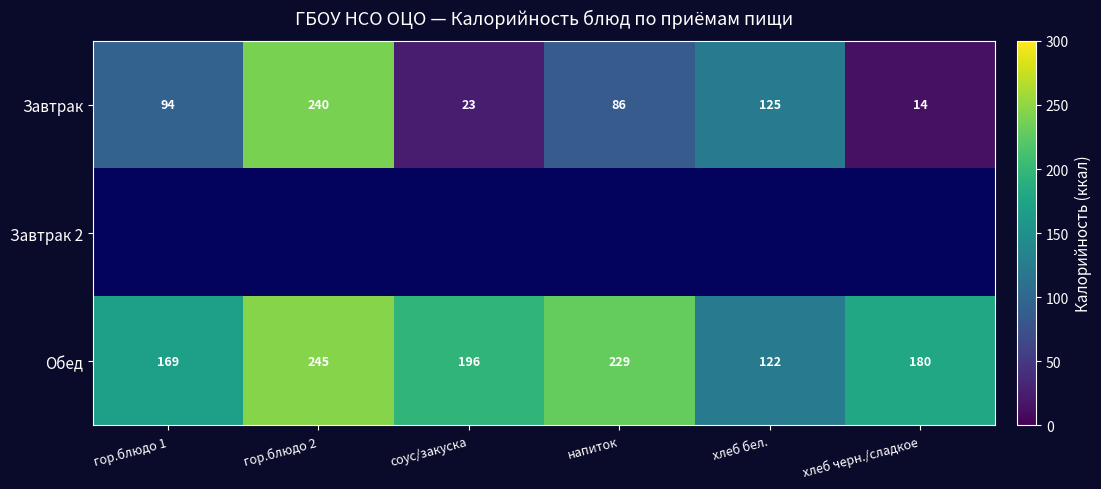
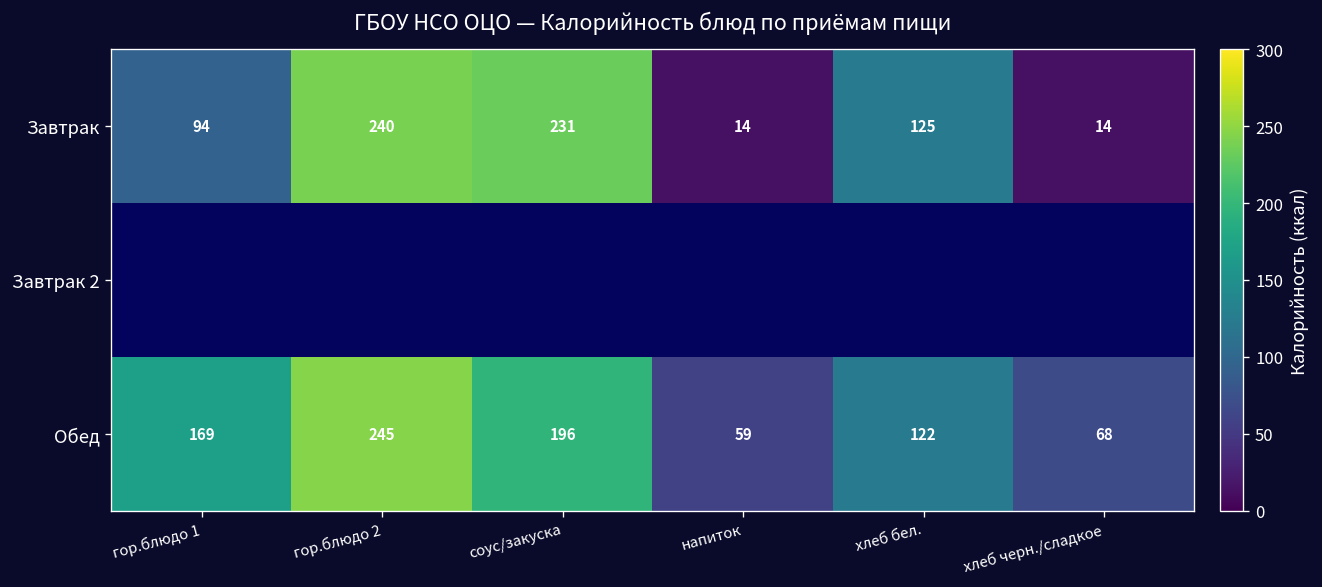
  {
    "Завтрак": {
      "гор.блюдо 1": 94,
      "гор.блюдо 2": 240,
-     "соус/закуска": 23,
-     "напиток": 86,
+     "соус/закуска": 231,
+     "напиток": 14,
      "хлеб бел.": 125,
      "хлеб черн./сладкое": 14
    },
    "Обед": {
      "гор.блюдо 1": 169,
      "гор.блюдо 2": 245,
      "соус/закуска": 196,
-     "напиток": 229,
+     "напиток": 59,
      "хлеб бел.": 122,
-     "хлеб черн./сладкое": 180
+     "хлеб черн./сладкое": 68
    }
  }
